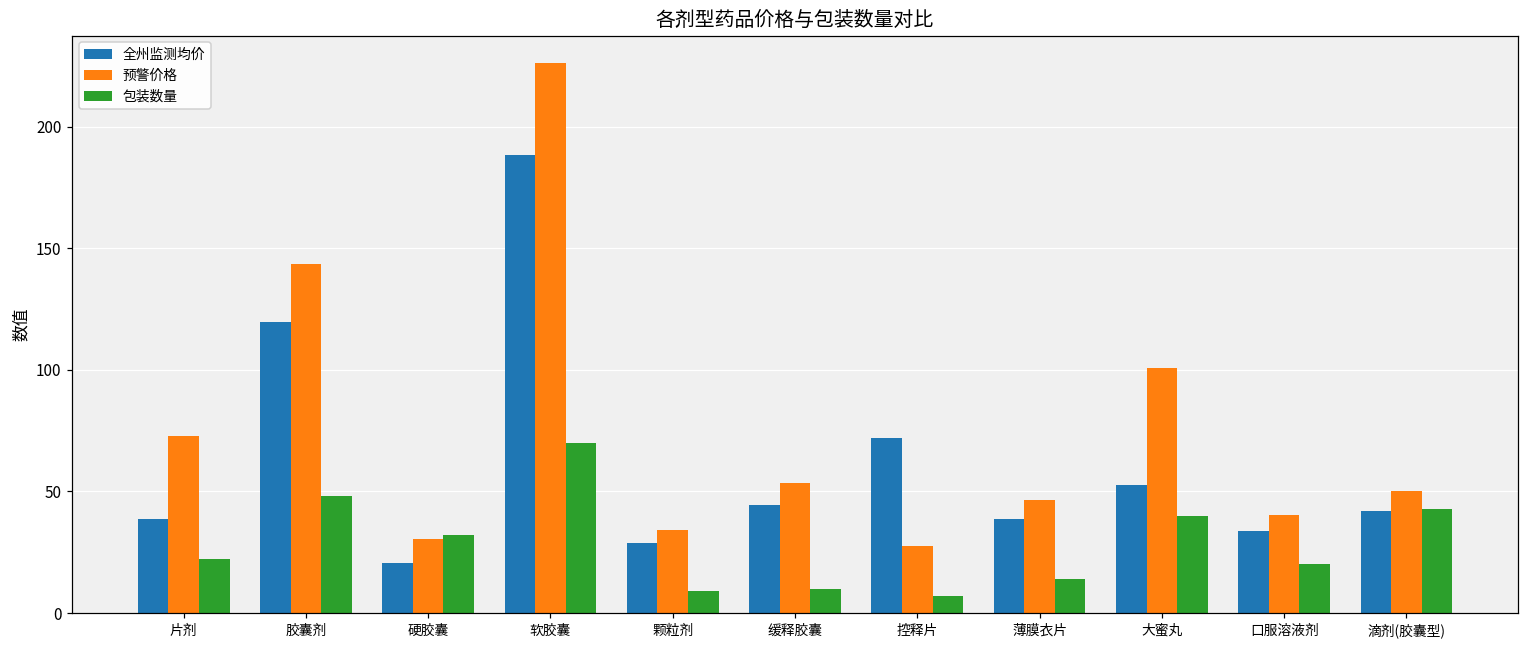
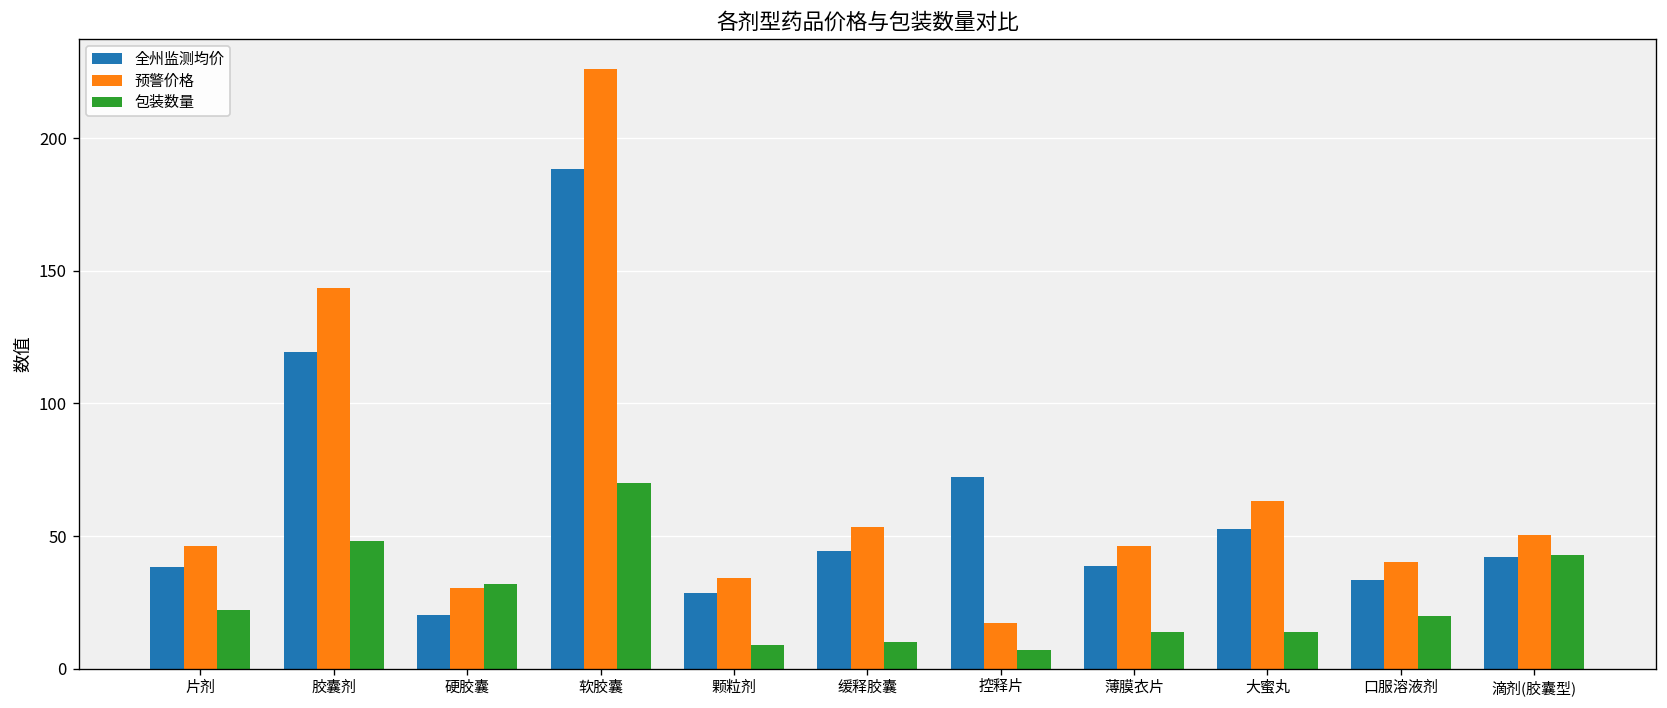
  {
    "全州监测均价": {
      "片剂": 39,
      "胶囊剂": 120,
      "硬胶囊": 20,
      "软胶囊": 188,
      "颗粒剂": 29,
      "缓释胶囊": 44,
      "控释片": 72,
      "薄膜衣片": 39,
      "大蜜丸": 53,
      "口服溶液剂": 34,
      "滴剂(胶囊型)": 42
    },
    "预警价格": {
-     "片剂": 73,
+     "片剂": 46,
      "胶囊剂": 143,
      "硬胶囊": 31,
      "软胶囊": 226,
      "颗粒剂": 34,
      "缓释胶囊": 53,
-     "控释片": 28,
+     "控释片": 17,
      "薄膜衣片": 46,
-     "大蜜丸": 101,
+     "大蜜丸": 63,
      "口服溶液剂": 40,
      "滴剂(胶囊型)": 50
    },
    "包装数量": {
      "片剂": 22,
      "胶囊剂": 48,
      "硬胶囊": 32,
      "软胶囊": 70,
      "颗粒剂": 9,
      "缓释胶囊": 10,
      "控释片": 7,
      "薄膜衣片": 14,
-     "大蜜丸": 40,
+     "大蜜丸": 14,
      "口服溶液剂": 20,
      "滴剂(胶囊型)": 43
    }
  }
